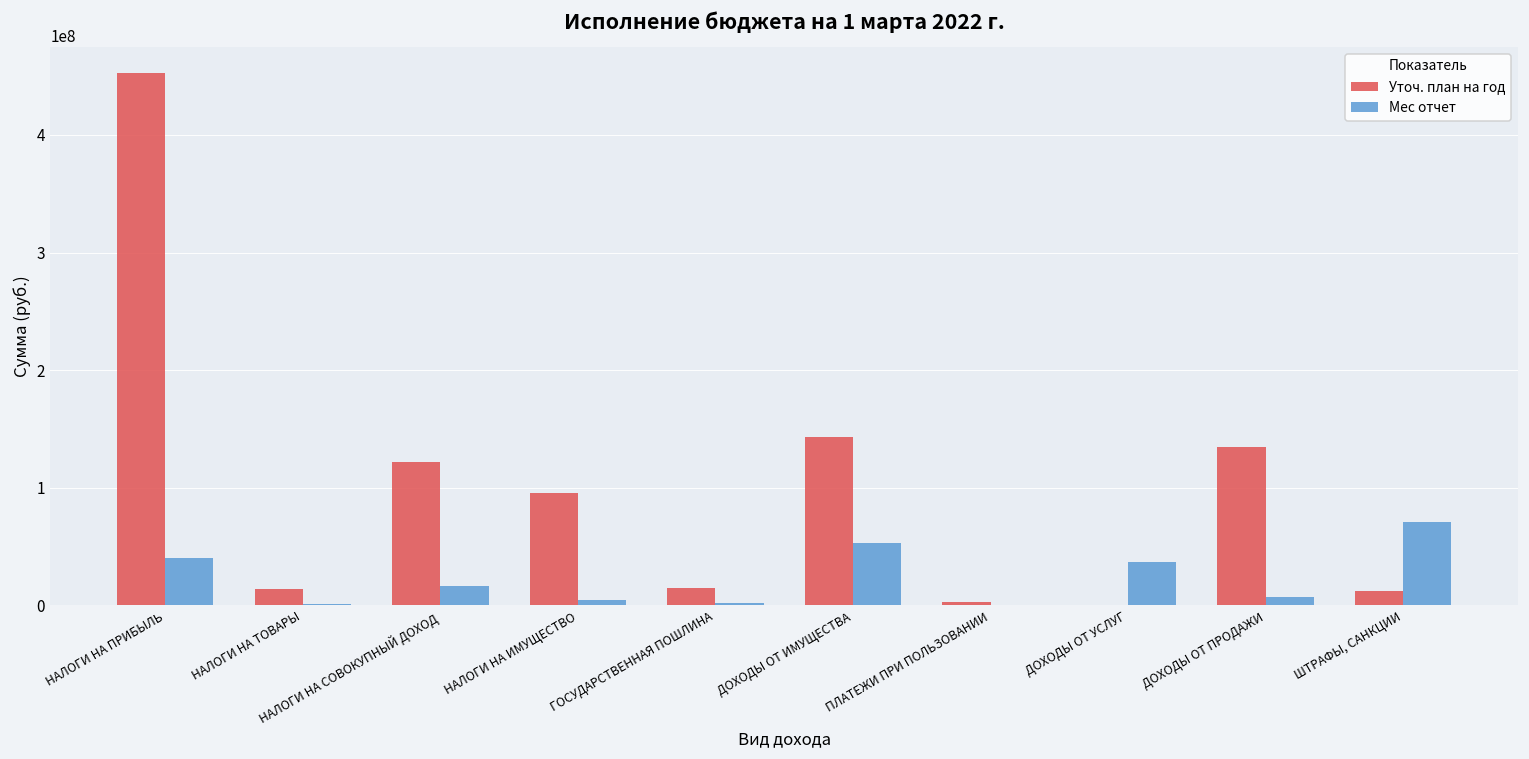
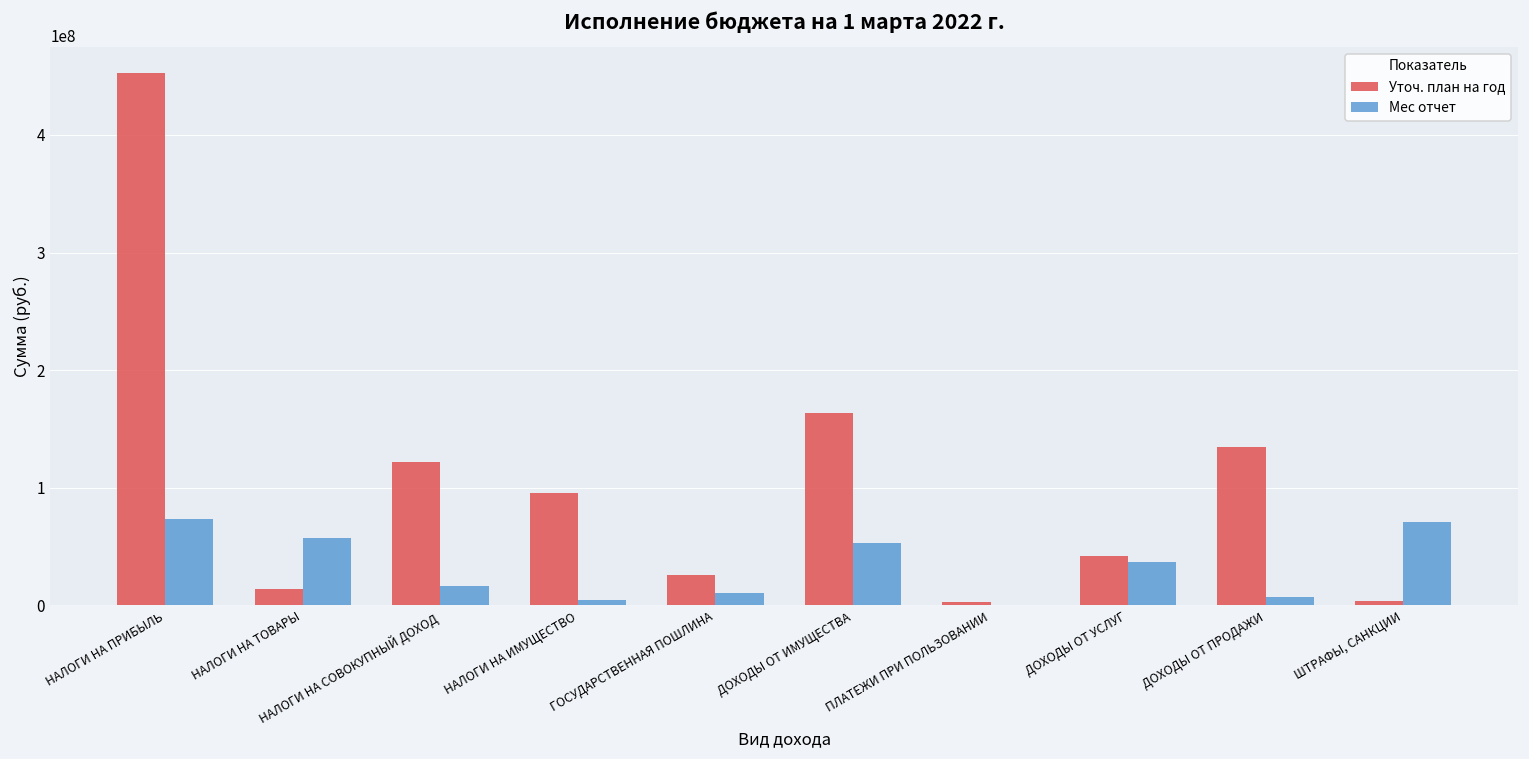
  {
    "Уточ. план на год": {
      "НАЛОГИ НА ПРИБЫЛЬ": 452000000,
      "НАЛОГИ НА ТОВАРЫ": 14000000,
      "НАЛОГИ НА СОВОКУПНЫЙ ДОХОД": 122000000,
      "НАЛОГИ НА ИМУЩЕСТВО": 96000000,
-     "ГОСУДАРСТВЕННАЯ ПОШЛИНА": 15000000,
-     "ДОХОДЫ ОТ ИМУЩЕСТВА": 143000000,
+     "ГОСУДАРСТВЕННАЯ ПОШЛИНА": 26000000,
+     "ДОХОДЫ ОТ ИМУЩЕСТВА": 164000000,
      "ПЛАТЕЖИ ПРИ ПОЛЬЗОВАНИИ": 3000000,
-     "ДОХОДЫ ОТ УСЛУГ": 1000000,
+     "ДОХОДЫ ОТ УСЛУГ": 42000000,
      "ДОХОДЫ ОТ ПРОДАЖИ": 134000000,
-     "ШТРАФЫ, САНКЦИИ": 12000000
+     "ШТРАФЫ, САНКЦИИ": 3000000
    },
    "Мес отчет": {
-     "НАЛОГИ НА ПРИБЫЛЬ": 40000000,
-     "НАЛОГИ НА ТОВАРЫ": 1000000,
+     "НАЛОГИ НА ПРИБЫЛЬ": 73000000,
+     "НАЛОГИ НА ТОВАРЫ": 58000000,
      "НАЛОГИ НА СОВОКУПНЫЙ ДОХОД": 17000000,
      "НАЛОГИ НА ИМУЩЕСТВО": 4000000,
-     "ГОСУДАРСТВЕННАЯ ПОШЛИНА": 2000000,
+     "ГОСУДАРСТВЕННАЯ ПОШЛИНА": 10000000,
      "ДОХОДЫ ОТ ИМУЩЕСТВА": 53000000,
      "ДОХОДЫ ОТ УСЛУГ": 37000000,
      "ДОХОДЫ ОТ ПРОДАЖИ": 7000000,
      "ШТРАФЫ, САНКЦИИ": 71000000
    }
  }
